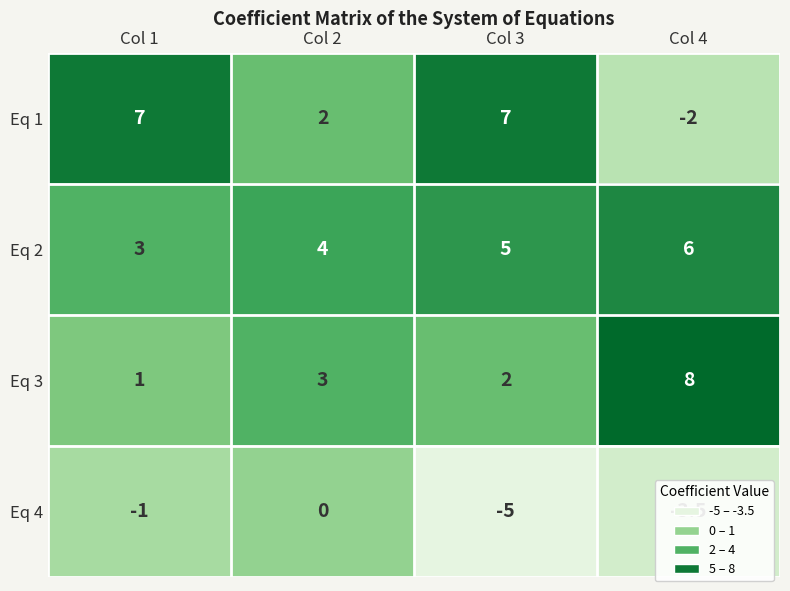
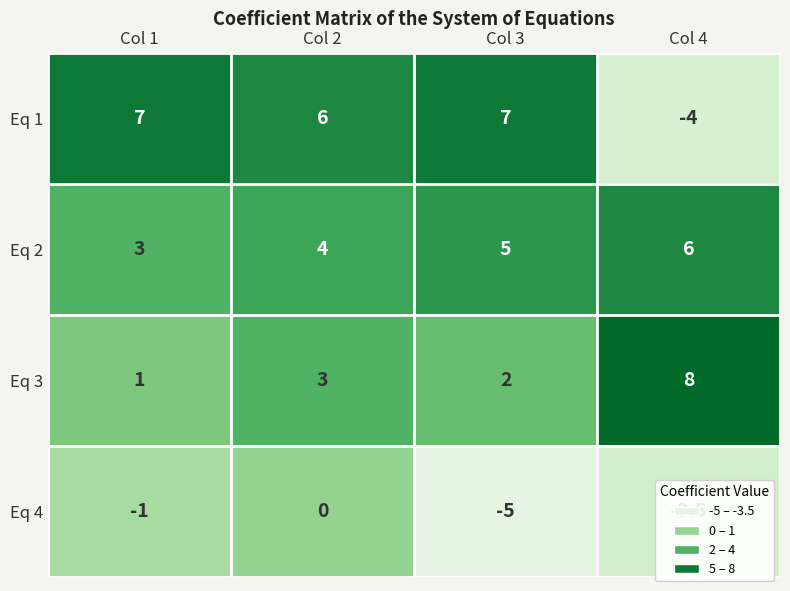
  {
    "Eq 1": {
      "Col 1": 7,
-     "Col 2": 2,
+     "Col 2": 6,
      "Col 3": 7,
-     "Col 4": -2
+     "Col 4": -4
    },
    "Eq 2": {
      "Col 1": 3,
      "Col 2": 4,
      "Col 3": 5,
      "Col 4": 6
    },
    "Eq 3": {
      "Col 1": 1,
      "Col 2": 3,
      "Col 3": 2,
      "Col 4": 8
    },
    "Eq 4": {
      "Col 1": -1,
      "Col 2": 0,
      "Col 3": -5
    }
  }
